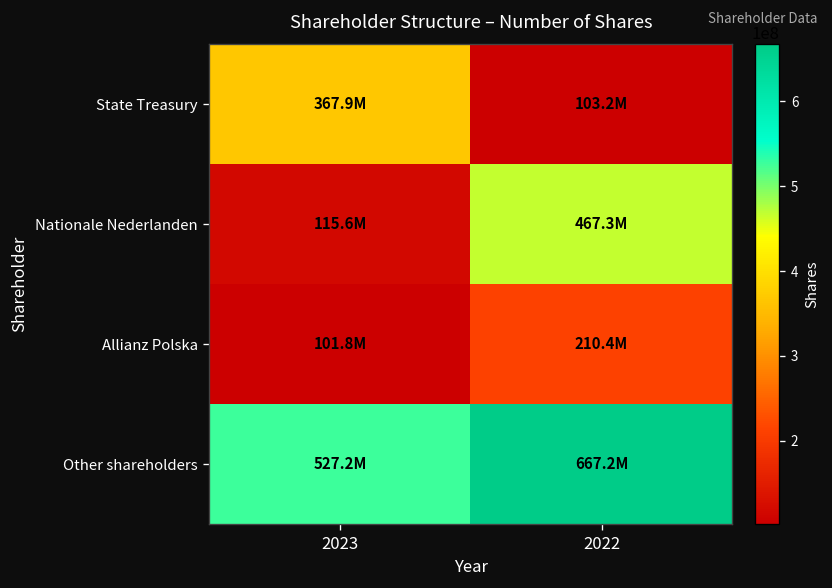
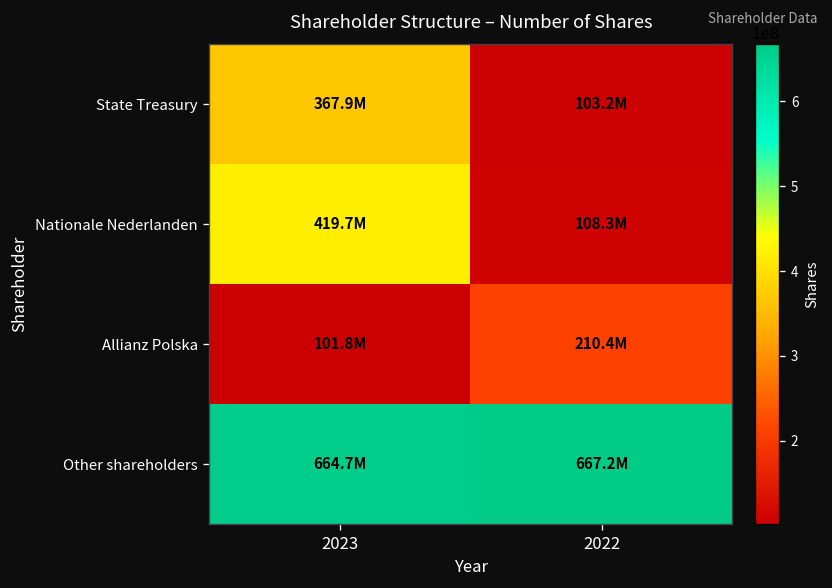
  {
    "State Treasury": {
      "2023": "367.9M",
      "2022": "103.2M"
    },
    "Nationale Nederlanden": {
-     "2023": "115.6M",
-     "2022": "467.3M"
+     "2023": "419.7M",
+     "2022": "108.3M"
    },
    "Allianz Polska": {
      "2023": "101.8M",
      "2022": "210.4M"
    },
    "Other shareholders": {
-     "2023": "527.2M",
+     "2023": "664.7M",
      "2022": "667.2M"
    }
  }
